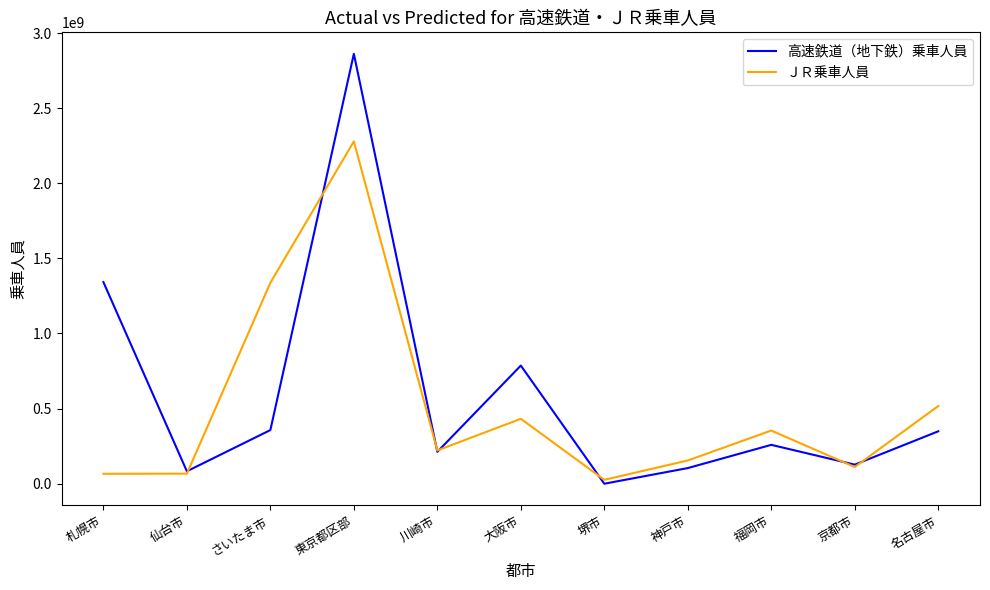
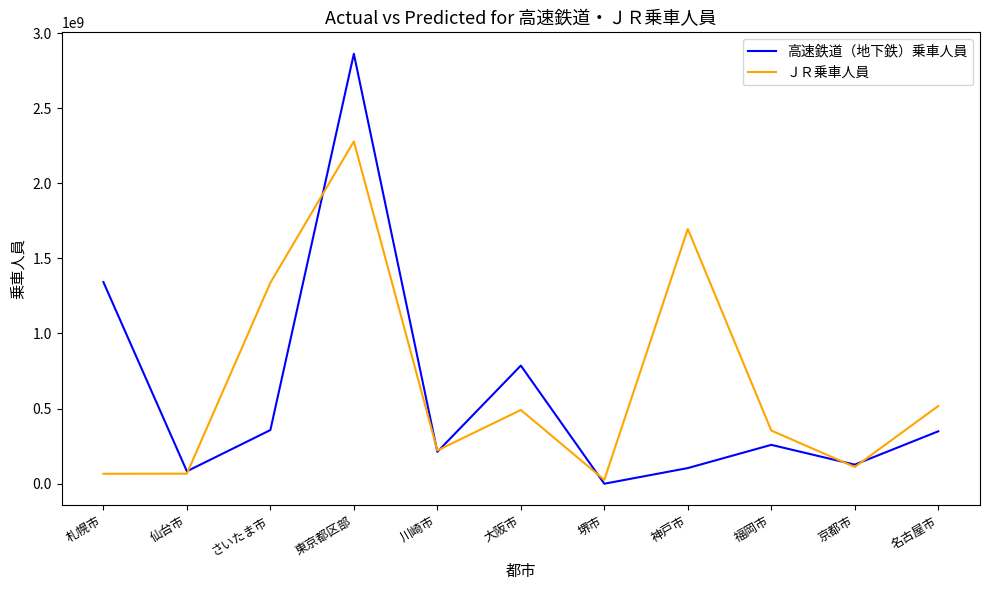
  {
    "高速鉄道（地下鉄）乗車人員": {
      "札幌市": 1340000000,
      "さいたま市": 360000000,
      "東京都区部": 2860000000,
      "大阪市": 790000000,
      "堺市": 0,
      "神戸市": 100000000,
      "福岡市": 260000000,
      "名古屋市": 350000000
    },
    "ＪＲ乗車人員": {
      "札幌市": 70000000,
      "さいたま市": 1340000000,
      "東京都区部": 2280000000,
-     "大阪市": 430000000,
+     "大阪市": 490000000,
      "堺市": 30000000,
-     "神戸市": 150000000,
+     "神戸市": 1700000000,
      "福岡市": 350000000,
      "名古屋市": 520000000
    }
  }
